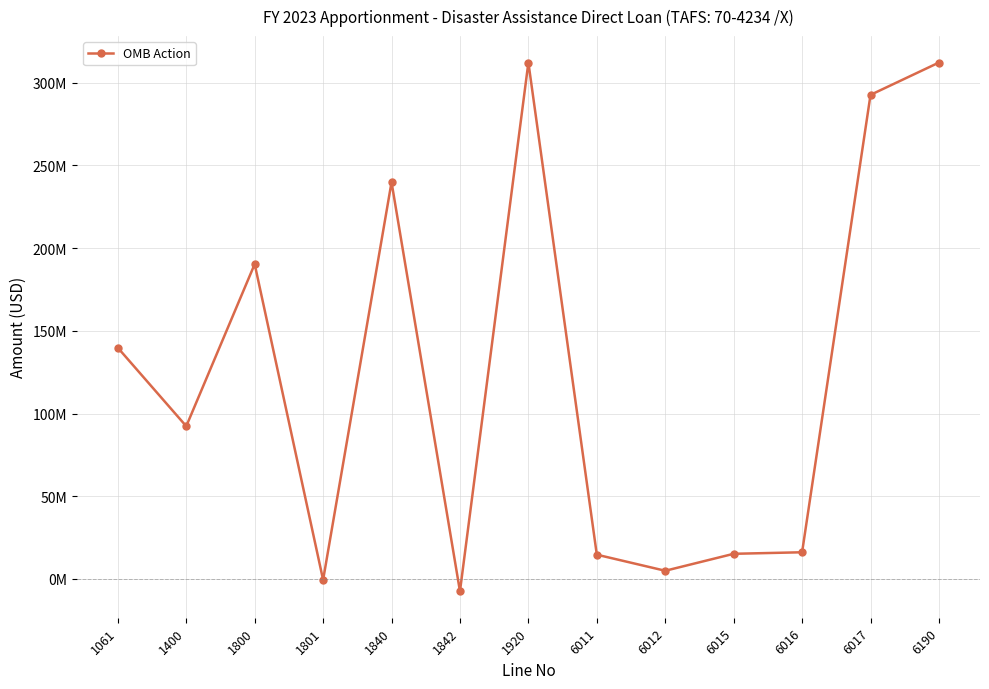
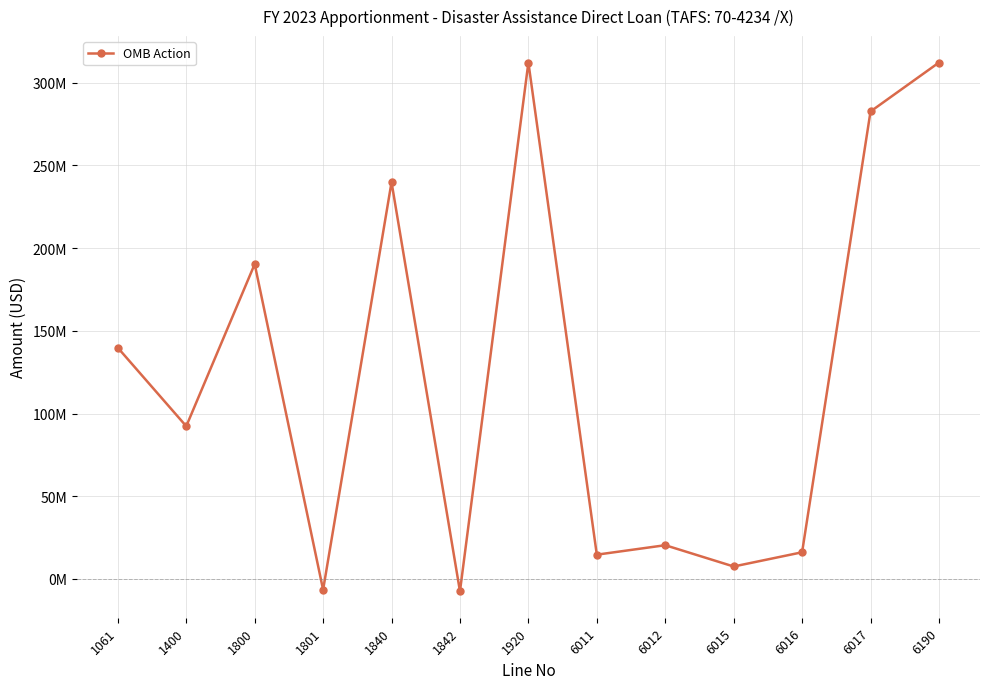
  {
    "1061": 140000000,
    "1400": 92000000,
    "1800": 190000000,
-   "1801": -1000000,
+   "1801": -7000000,
    "1840": 240000000,
    "1842": -8000000,
    "1920": 312000000,
    "6011": 15000000,
-   "6012": 5000000,
-   "6015": 15000000,
+   "6012": 20000000,
+   "6015": 7000000,
    "6016": 16000000,
-   "6017": 293000000,
+   "6017": 283000000,
    "6190": 312000000
  }
